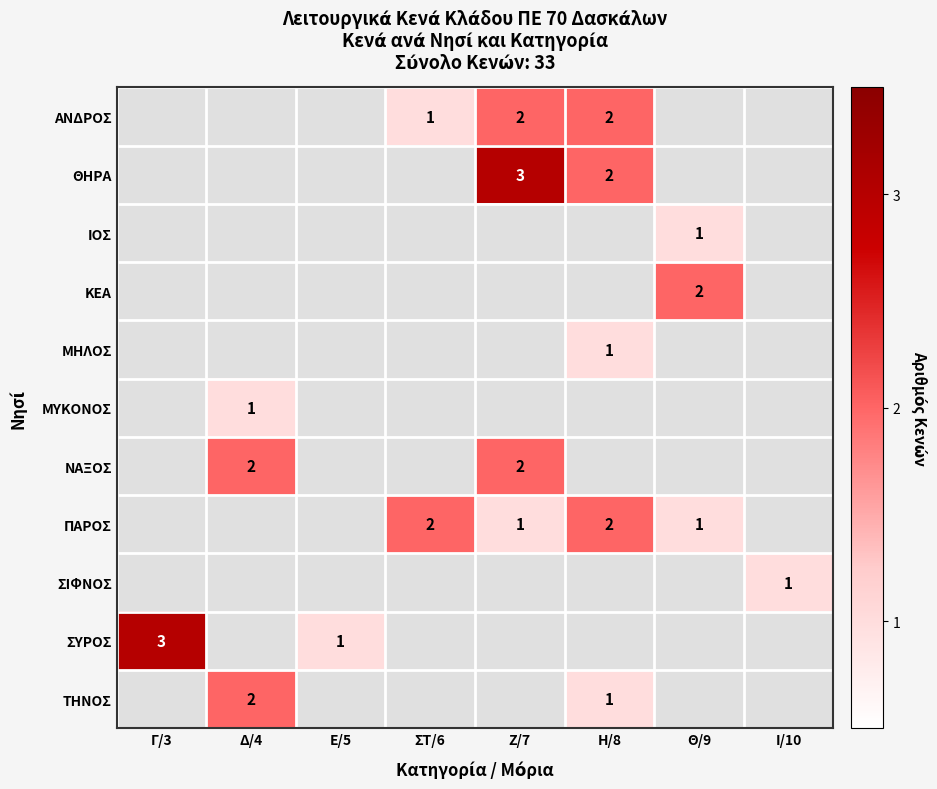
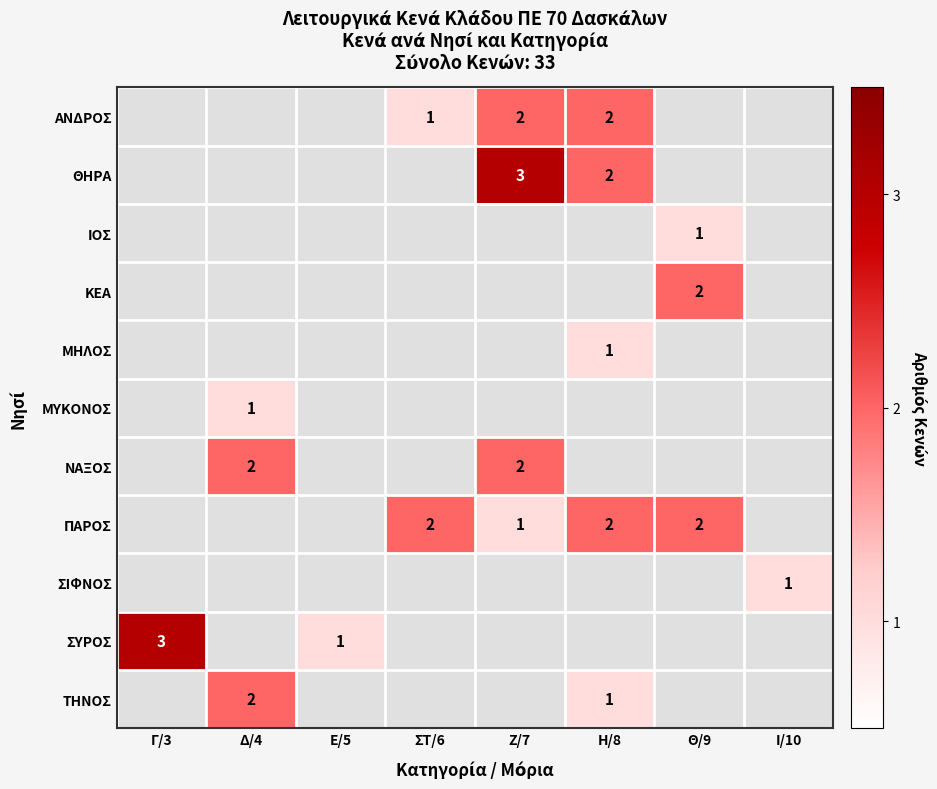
  {
    "ΑΝΔΡΟΣ": {
      "ΣΤ/6": 1,
      "Ζ/7": 2,
      "Η/8": 2
    },
    "ΘΗΡΑ": {
      "Ζ/7": 3,
      "Η/8": 2
    },
    "ΙΟΣ": {
      "Θ/9": 1
    },
    "ΚΕΑ": {
      "Θ/9": 2
    },
    "ΜΗΛΟΣ": {
      "Η/8": 1
    },
    "ΜΥΚΟΝΟΣ": {
      "Δ/4": 1
    },
    "ΝΑΞΟΣ": {
      "Δ/4": 2,
      "Ζ/7": 2
    },
    "ΠΑΡΟΣ": {
      "ΣΤ/6": 2,
      "Ζ/7": 1,
      "Η/8": 2,
-     "Θ/9": 1
+     "Θ/9": 2
    },
    "ΣΙΦΝΟΣ": {
      "Ι/10": 1
    },
    "ΣΥΡΟΣ": {
      "Γ/3": 3,
      "Ε/5": 1
    },
    "ΤΗΝΟΣ": {
      "Δ/4": 2,
      "Η/8": 1
    }
  }
